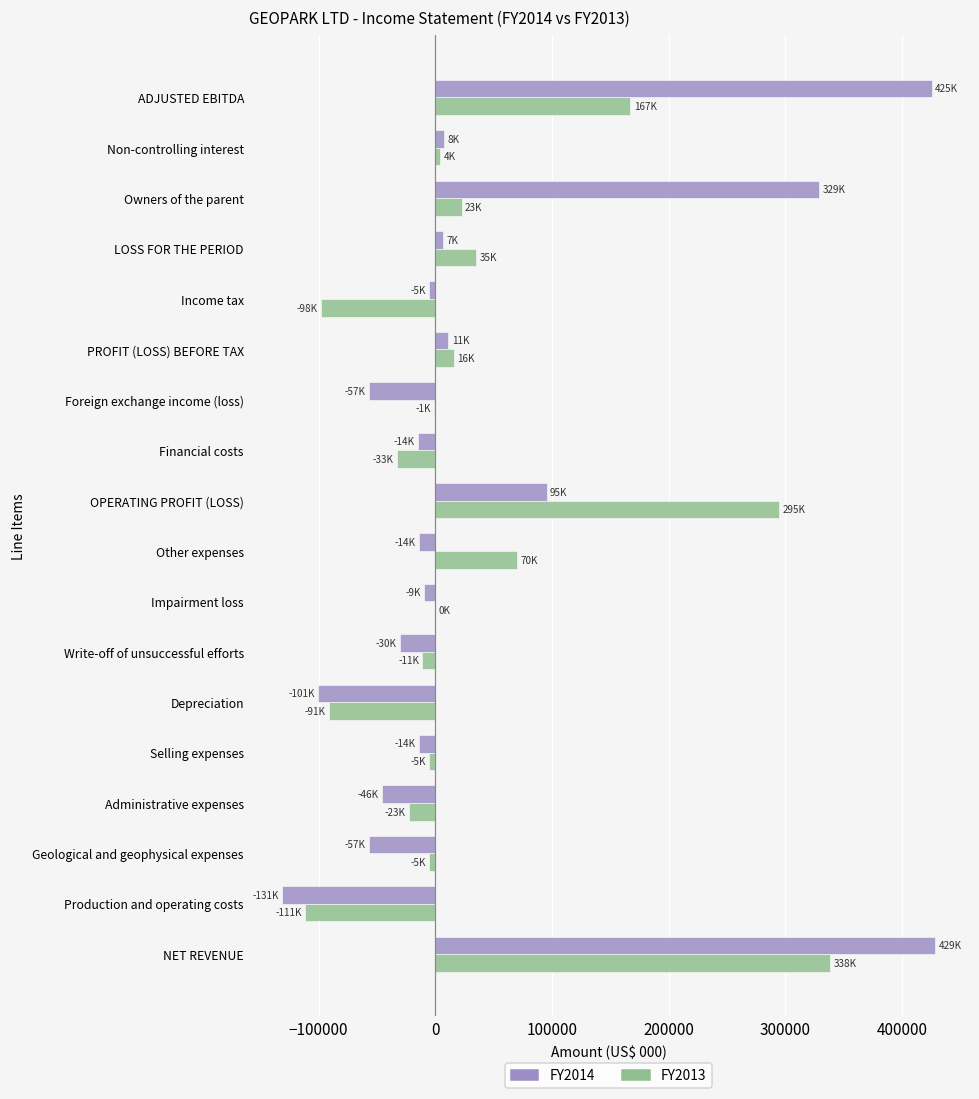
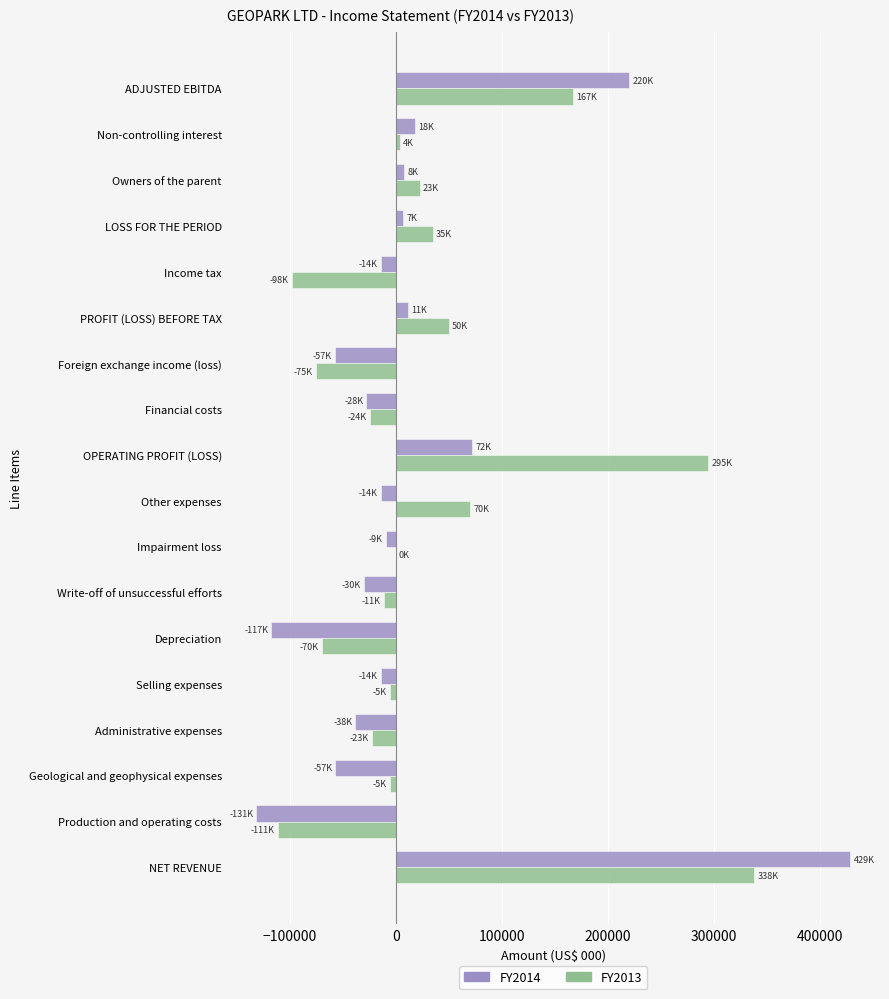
  {
    "FY2014": {
-     "ADJUSTED EBITDA": "425K",
-     "Non-controlling interest": "8K",
-     "Owners of the parent": "329K",
+     "ADJUSTED EBITDA": "220K",
+     "Non-controlling interest": "18K",
+     "Owners of the parent": "8K",
      "LOSS FOR THE PERIOD": "7K",
-     "Income tax": "-5K",
+     "Income tax": "-14K",
      "PROFIT (LOSS) BEFORE TAX": "11K",
      "Foreign exchange income (loss)": "-57K",
-     "Financial costs": "-14K",
-     "OPERATING PROFIT (LOSS)": "95K",
+     "Financial costs": "-28K",
+     "OPERATING PROFIT (LOSS)": "72K",
      "Other expenses": "-14K",
      "Impairment loss": "-9K",
      "Write-off of unsuccessful efforts": "-30K",
-     "Depreciation": "-101K",
+     "Depreciation": "-117K",
      "Selling expenses": "-14K",
-     "Administrative expenses": "-46K",
+     "Administrative expenses": "-38K",
      "Geological and geophysical expenses": "-57K",
      "Production and operating costs": "-131K",
      "NET REVENUE": "429K"
    },
    "FY2013": {
      "ADJUSTED EBITDA": "167K",
      "Non-controlling interest": "4K",
      "Owners of the parent": "23K",
      "LOSS FOR THE PERIOD": "35K",
      "Income tax": "-98K",
-     "PROFIT (LOSS) BEFORE TAX": "16K",
-     "Foreign exchange income (loss)": "-1K",
-     "Financial costs": "-33K",
+     "PROFIT (LOSS) BEFORE TAX": "50K",
+     "Foreign exchange income (loss)": "-75K",
+     "Financial costs": "-24K",
      "OPERATING PROFIT (LOSS)": "295K",
      "Other expenses": "70K",
      "Impairment loss": "0K",
      "Write-off of unsuccessful efforts": "-11K",
-     "Depreciation": "-91K",
+     "Depreciation": "-70K",
      "Selling expenses": "-5K",
      "Administrative expenses": "-23K",
      "Geological and geophysical expenses": "-5K",
      "Production and operating costs": "-111K",
      "NET REVENUE": "338K"
    }
  }
